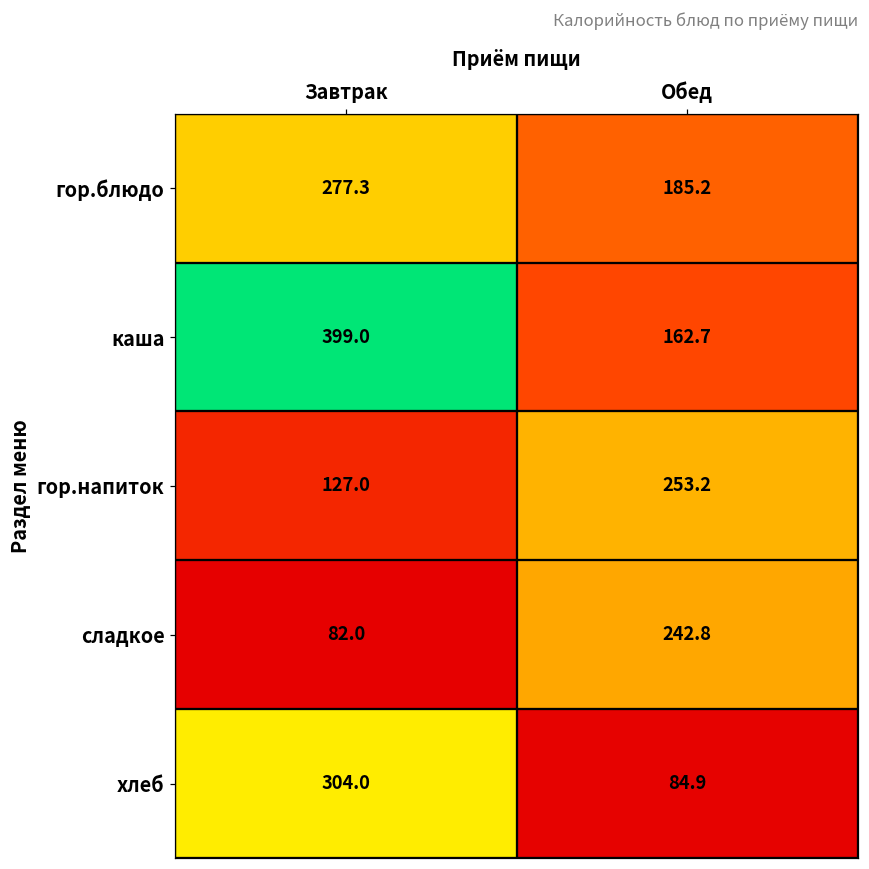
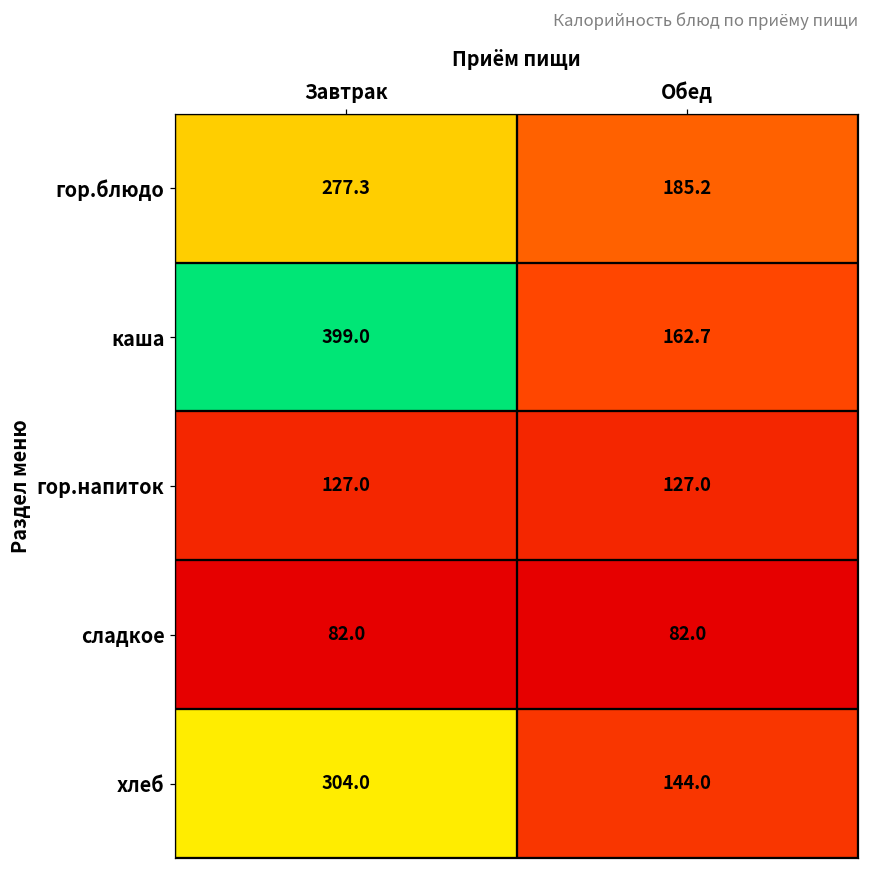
  {
    "гор.блюдо": {
      "Завтрак": 277.3,
      "Обед": 185.2
    },
    "каша": {
      "Завтрак": 399.0,
      "Обед": 162.7
    },
    "гор.напиток": {
      "Завтрак": 127.0,
-     "Обед": 253.2
+     "Обед": 127.0
    },
    "сладкое": {
      "Завтрак": 82.0,
-     "Обед": 242.8
+     "Обед": 82.0
    },
    "хлеб": {
      "Завтрак": 304.0,
-     "Обед": 84.9
+     "Обед": 144.0
    }
  }
